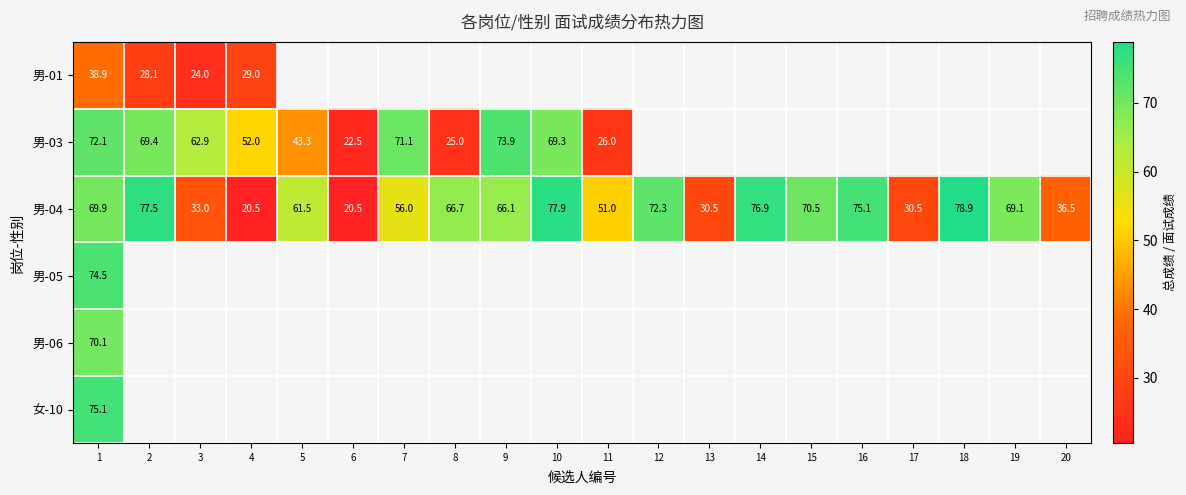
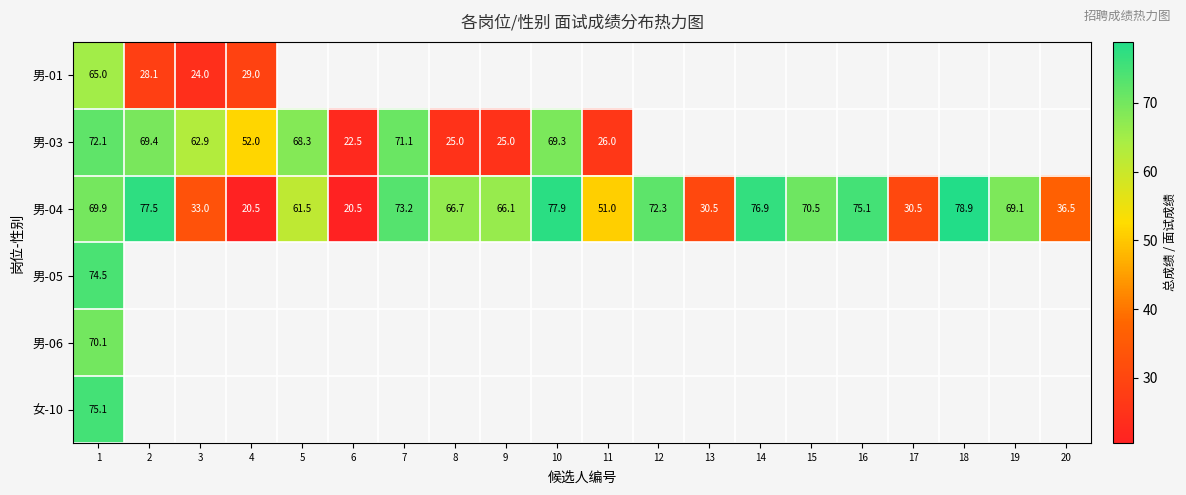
  {
    "男-01": {
-     "1": 38.9,
+     "1": 65.0,
      "2": 28.1,
      "3": 24.0,
      "4": 29.0
    },
    "男-03": {
      "1": 72.1,
      "2": 69.4,
      "3": 62.9,
      "4": 52.0,
-     "5": 43.3,
+     "5": 68.3,
      "6": 22.5,
      "7": 71.1,
      "8": 25.0,
-     "9": 73.9,
+     "9": 25.0,
      "10": 69.3,
      "11": 26.0
    },
    "男-04": {
      "1": 69.9,
      "2": 77.5,
      "3": 33.0,
      "4": 20.5,
      "5": 61.5,
      "6": 20.5,
-     "7": 56.0,
+     "7": 73.2,
      "8": 66.7,
      "9": 66.1,
      "10": 77.9,
      "11": 51.0,
      "12": 72.3,
      "13": 30.5,
      "14": 76.9,
      "15": 70.5,
      "16": 75.1,
      "17": 30.5,
      "18": 78.9,
      "19": 69.1,
      "20": 36.5
    },
    "男-05": {
      "1": 74.5
    },
    "男-06": {
      "1": 70.1
    },
    "女-10": {
      "1": 75.1
    }
  }
